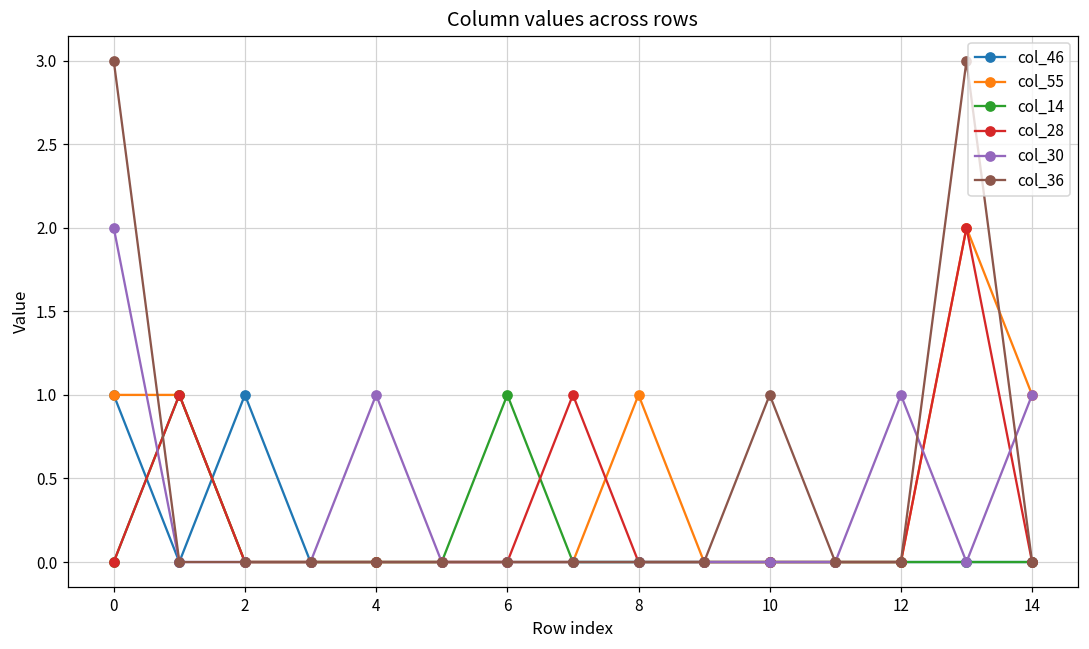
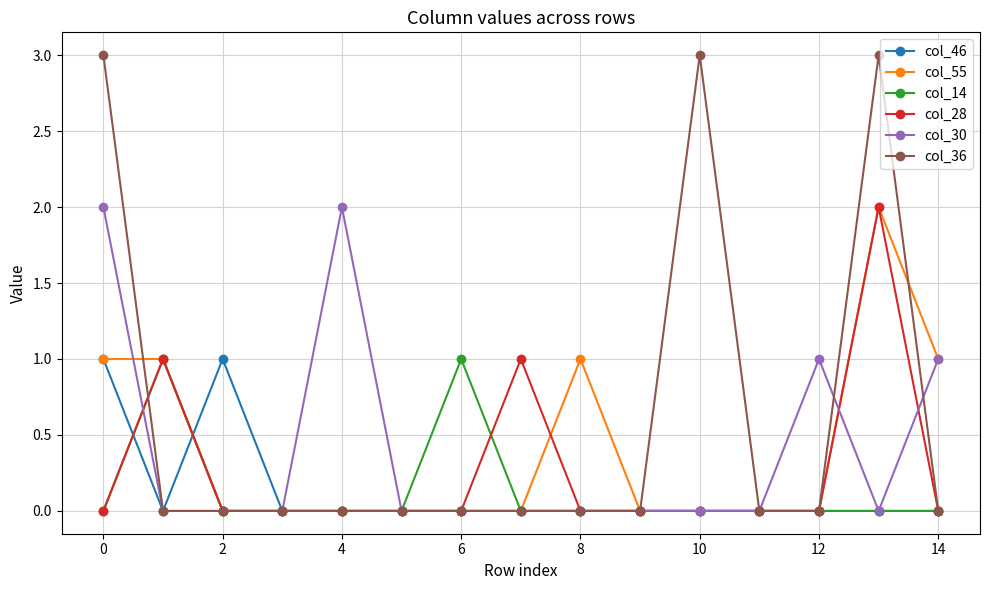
  {
    "col_46": {
      "2": 1
    },
    "col_55": {
      "8": 1
    },
    "col_14": {
      "6": 1
    },
    "col_30": {
      "0": 2,
-     "4": 1,
+     "4": 2,
      "12": 1
    },
    "col_36": {
      "0": 3,
-     "10": 1
+     "10": 3
    }
  }
